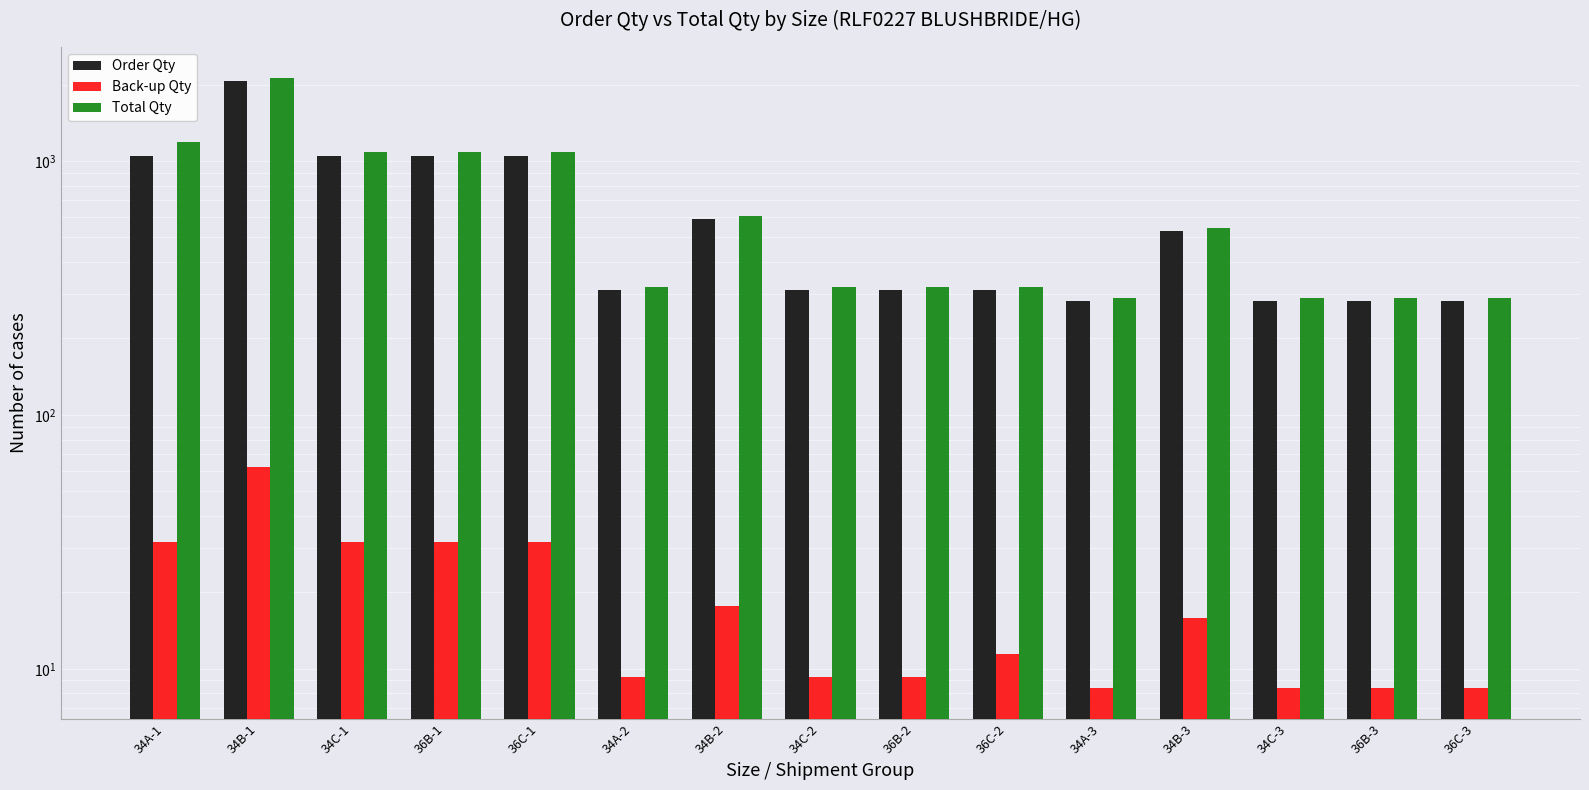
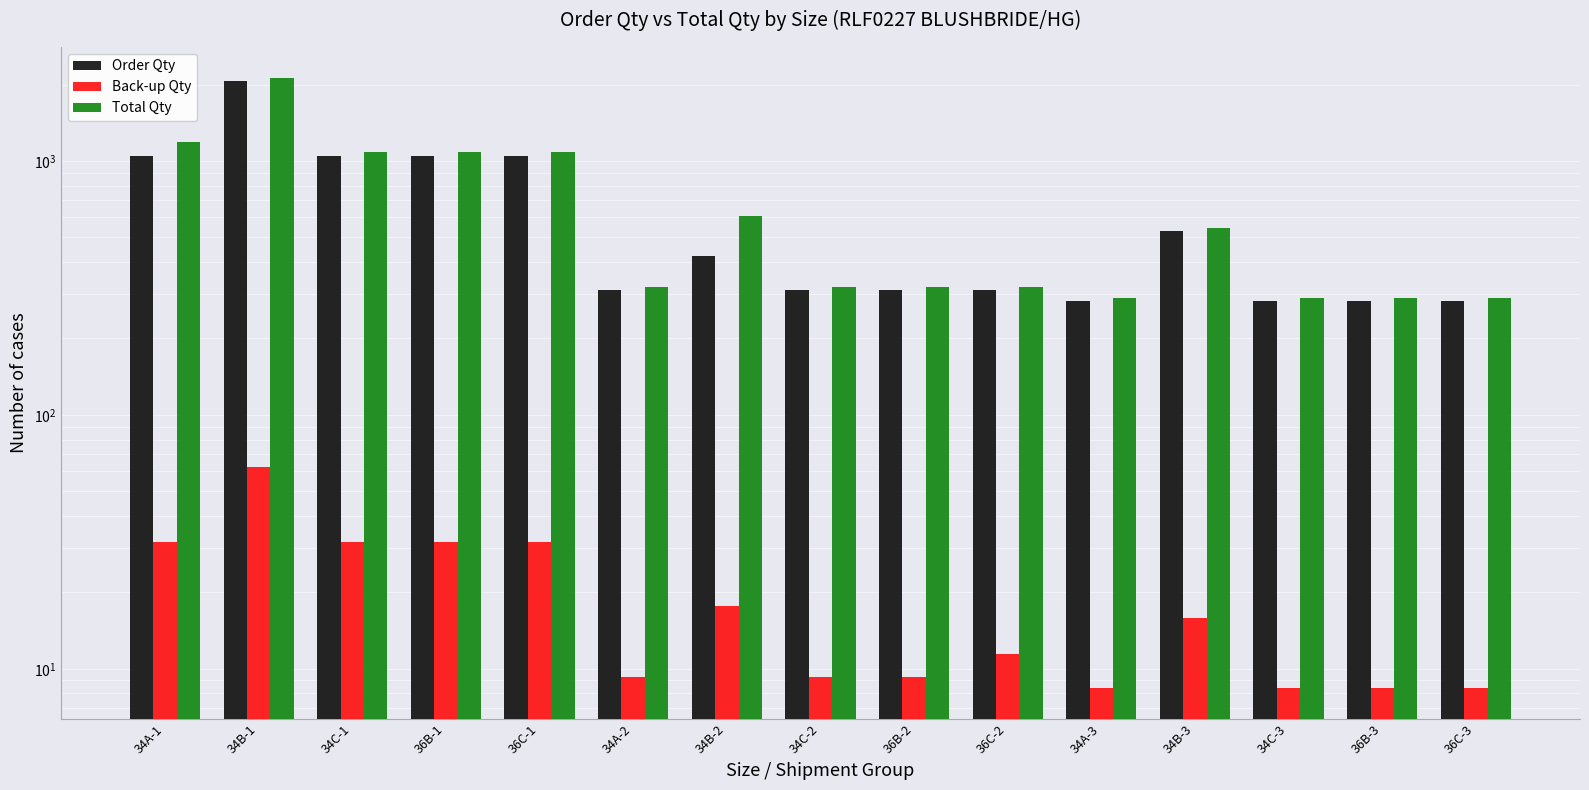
  {
    "Order Qty": {
      "34A-1": 1050,
      "34B-1": 2100,
      "34C-1": 1050,
      "36B-1": 1050,
      "36C-1": 1050,
      "34A-2": 310,
-     "34B-2": 590,
+     "34B-2": 420,
      "34C-2": 310,
      "36B-2": 310,
      "36C-2": 310,
      "34A-3": 280,
      "34B-3": 530,
      "34C-3": 280,
      "36B-3": 280,
      "36C-3": 280
    },
    "Back-up Qty": {
      "34A-1": 32,
      "34B-1": 62,
      "34C-1": 32,
      "36B-1": 32,
      "36C-1": 32,
      "34A-2": 9.3,
      "34B-2": 18,
      "34C-2": 9.3,
      "36B-2": 9.3,
      "36C-2": 11,
      "34A-3": 8.4,
      "34B-3": 16,
      "34C-3": 8.4,
      "36B-3": 8.4,
      "36C-3": 8.4
    },
    "Total Qty": {
      "34A-1": 1200,
      "34B-1": 2100,
      "34C-1": 1080,
      "36B-1": 1080,
      "36C-1": 1080,
      "34A-2": 320,
      "34B-2": 610,
      "34C-2": 320,
      "36B-2": 320,
      "36C-2": 320,
      "34A-3": 290,
      "34B-3": 550,
      "34C-3": 290,
      "36B-3": 290,
      "36C-3": 290
    }
  }
